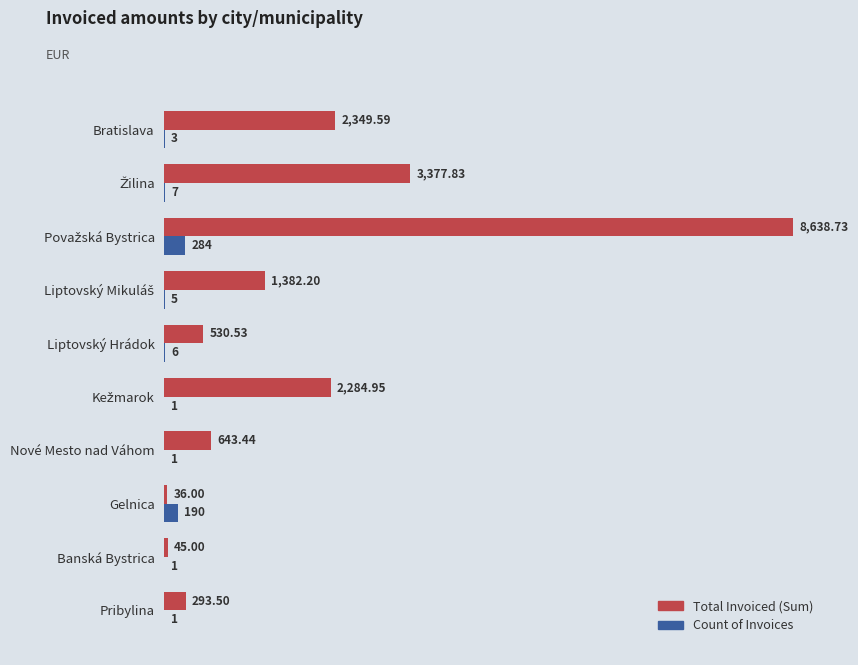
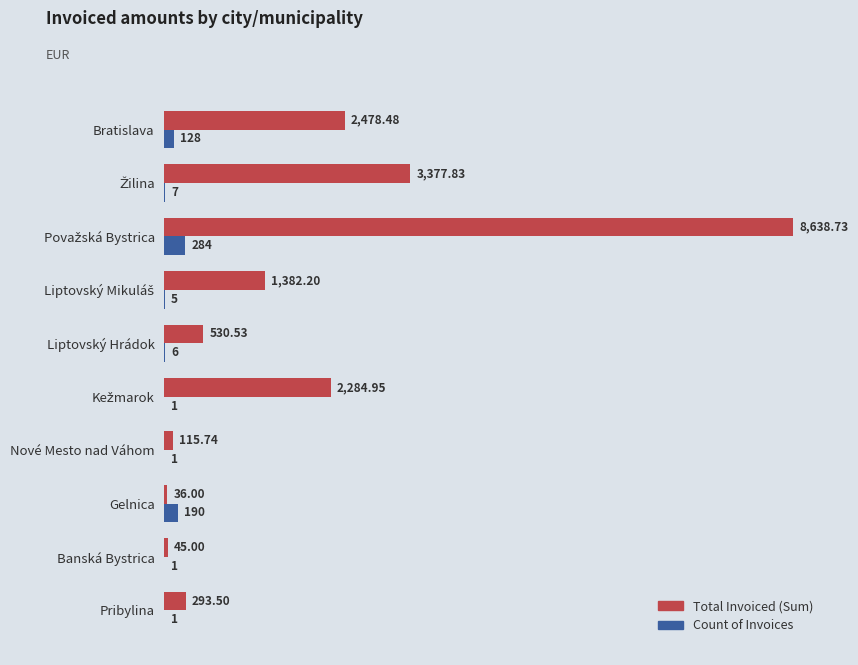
  {
    "Total Invoiced (Sum)": {
-     "Bratislava": "2,349.59",
+     "Bratislava": "2,478.48",
      "Žilina": "3,377.83",
      "Považská Bystrica": "8,638.73",
      "Liptovský Mikuláš": "1,382.20",
      "Liptovský Hrádok": "530.53",
      "Kežmarok": "2,284.95",
-     "Nové Mesto nad Váhom": "643.44",
+     "Nové Mesto nad Váhom": "115.74",
      "Gelnica": "36.00",
      "Banská Bystrica": "45.00",
      "Pribylina": "293.50"
    },
    "Count of Invoices": {
-     "Bratislava": "3",
+     "Bratislava": "128",
      "Žilina": "7",
      "Považská Bystrica": "284",
      "Liptovský Mikuláš": "5",
      "Liptovský Hrádok": "6",
      "Kežmarok": "1",
      "Nové Mesto nad Váhom": "1",
      "Gelnica": "190",
      "Banská Bystrica": "1",
      "Pribylina": "1"
    }
  }
